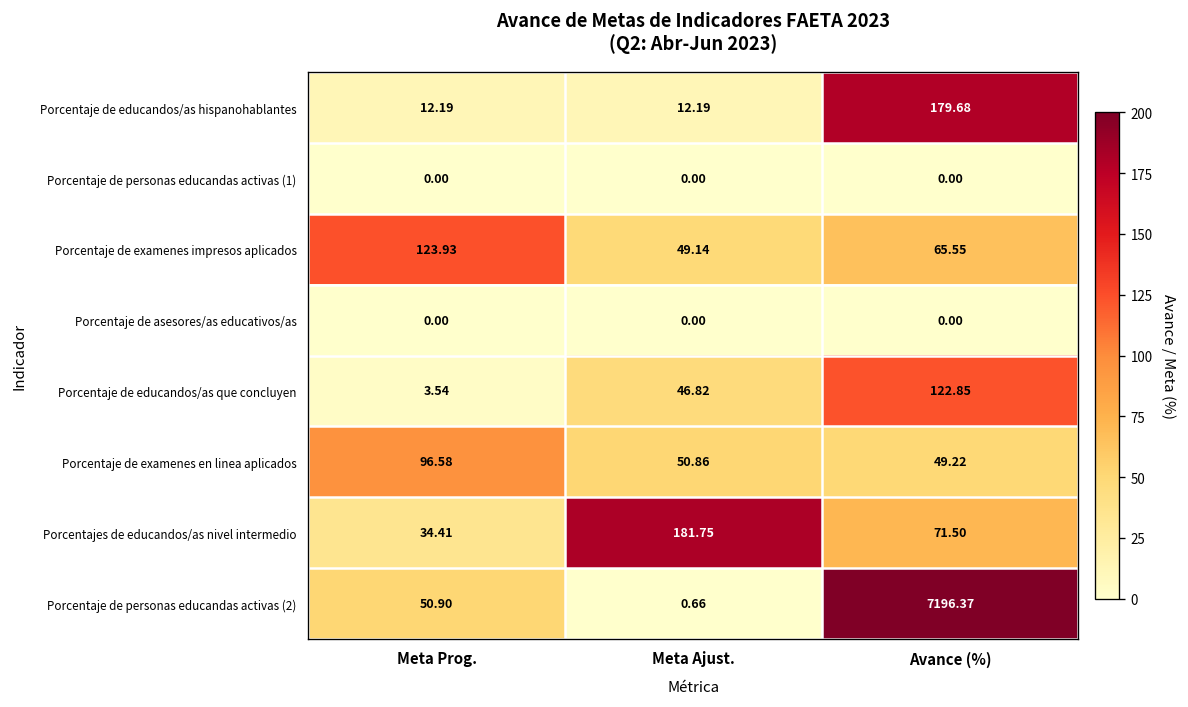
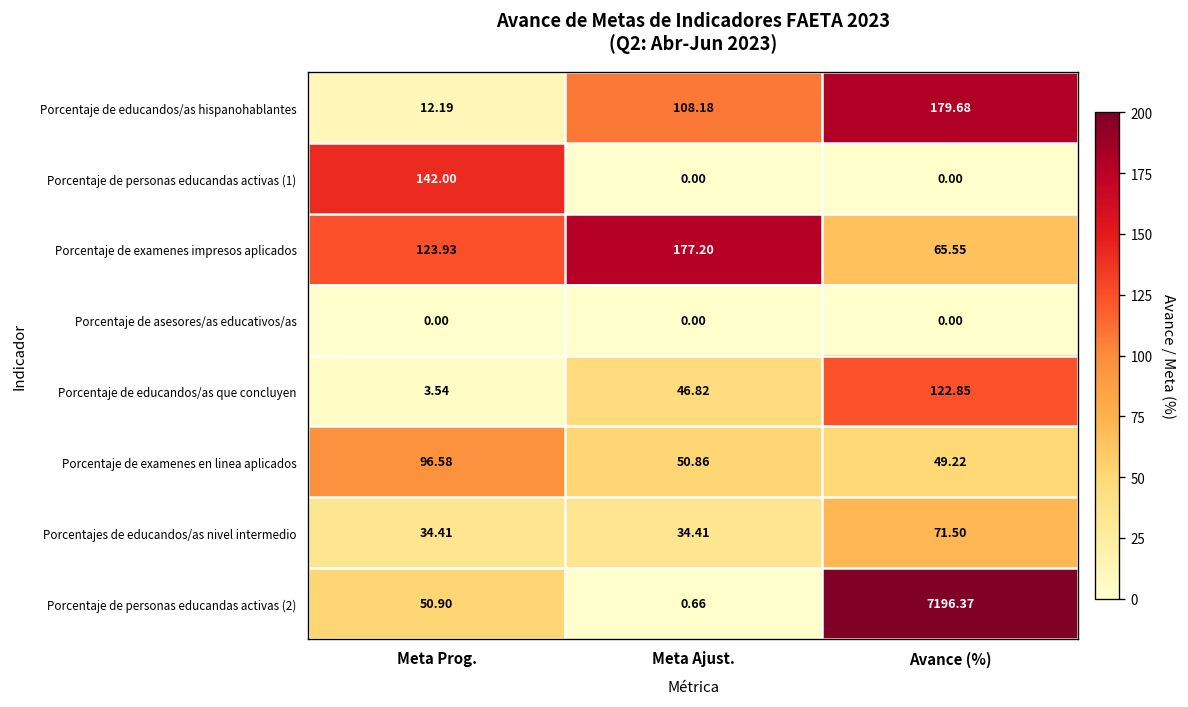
  {
    "Porcentaje de educandos/as hispanohablantes": {
      "Meta Prog.": 12.19,
-     "Meta Ajust.": 12.19,
+     "Meta Ajust.": 108.18,
      "Avance (%)": 179.68
    },
    "Porcentaje de personas educandas activas (1)": {
-     "Meta Prog.": 0.00,
+     "Meta Prog.": 142.00,
      "Meta Ajust.": 0.00,
      "Avance (%)": 0.00
    },
    "Porcentaje de examenes impresos aplicados": {
      "Meta Prog.": 123.93,
-     "Meta Ajust.": 49.14,
+     "Meta Ajust.": 177.20,
      "Avance (%)": 65.55
    },
    "Porcentaje de asesores/as educativos/as": {
      "Meta Prog.": 0.00,
      "Meta Ajust.": 0.00,
      "Avance (%)": 0.00
    },
    "Porcentaje de educandos/as que concluyen": {
      "Meta Prog.": 3.54,
      "Meta Ajust.": 46.82,
      "Avance (%)": 122.85
    },
    "Porcentaje de examenes en linea aplicados": {
      "Meta Prog.": 96.58,
      "Meta Ajust.": 50.86,
      "Avance (%)": 49.22
    },
    "Porcentajes de educandos/as nivel intermedio": {
      "Meta Prog.": 34.41,
-     "Meta Ajust.": 181.75,
+     "Meta Ajust.": 34.41,
      "Avance (%)": 71.50
    },
    "Porcentaje de personas educandas activas (2)": {
      "Meta Prog.": 50.90,
      "Meta Ajust.": 0.66,
      "Avance (%)": 7196.37
    }
  }
